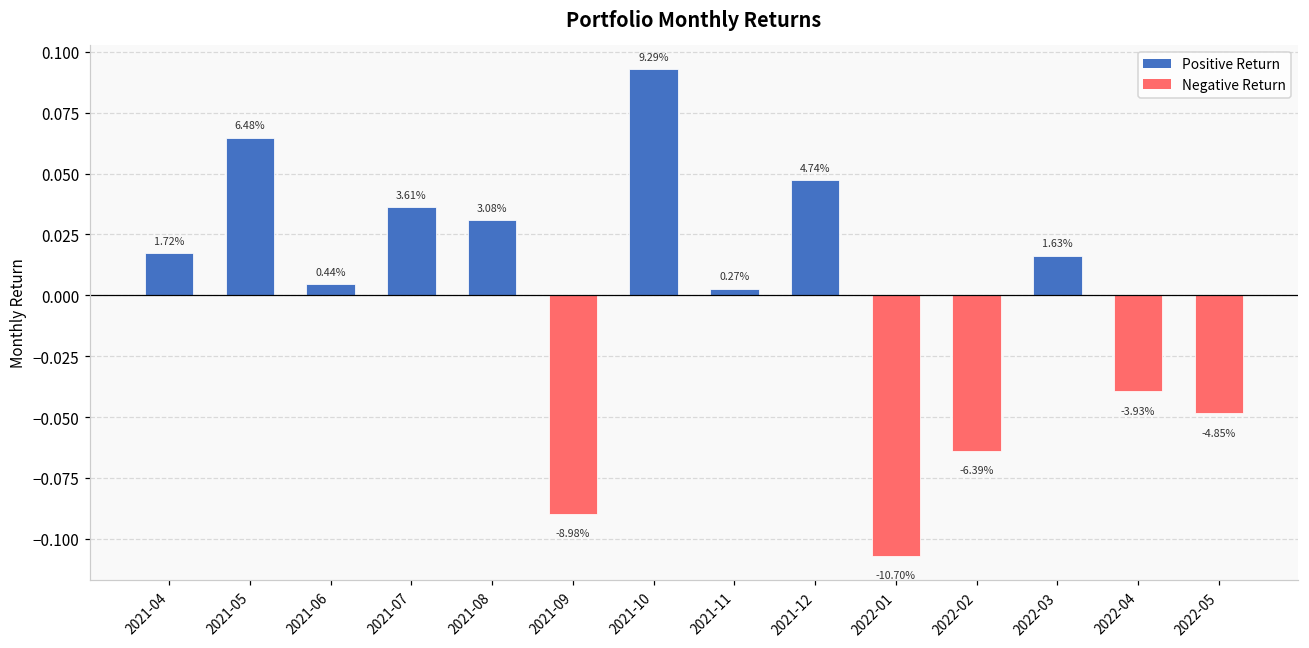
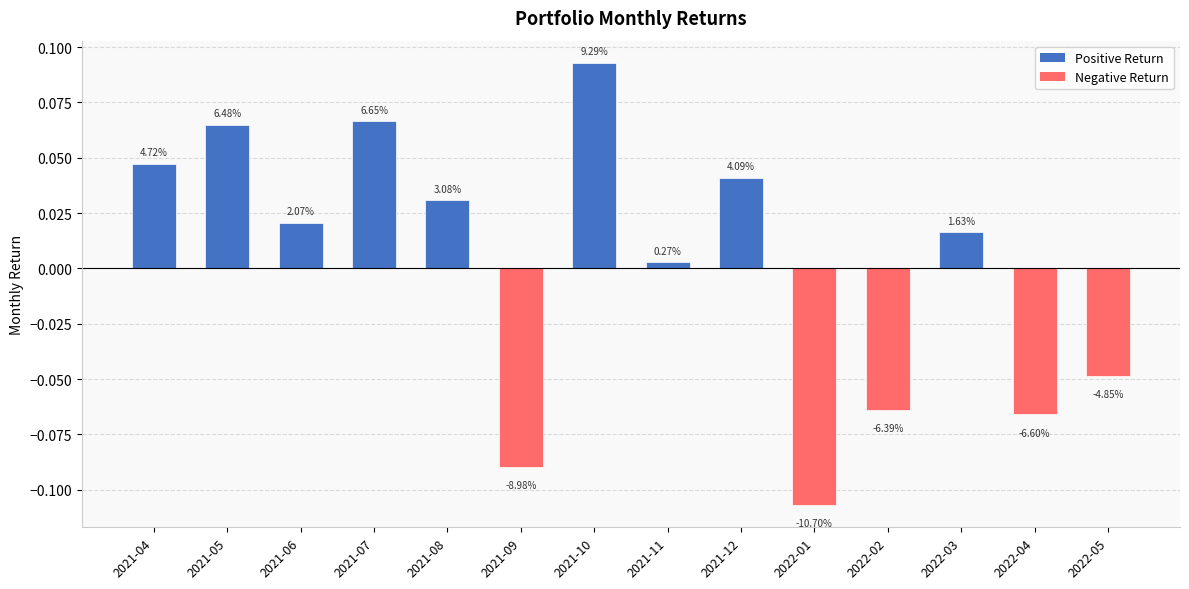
  {
-   "2021-04": "1.72%",
+   "2021-04": "4.72%",
    "2021-05": "6.48%",
-   "2021-06": "0.44%",
-   "2021-07": "3.61%",
+   "2021-06": "2.07%",
+   "2021-07": "6.65%",
    "2021-08": "3.08%",
    "2021-09": "-8.98%",
    "2021-10": "9.29%",
    "2021-11": "0.27%",
-   "2021-12": "4.74%",
+   "2021-12": "4.09%",
    "2022-01": "-10.70%",
    "2022-02": "-6.39%",
    "2022-03": "1.63%",
-   "2022-04": "-3.93%",
+   "2022-04": "-6.60%",
    "2022-05": "-4.85%"
  }
